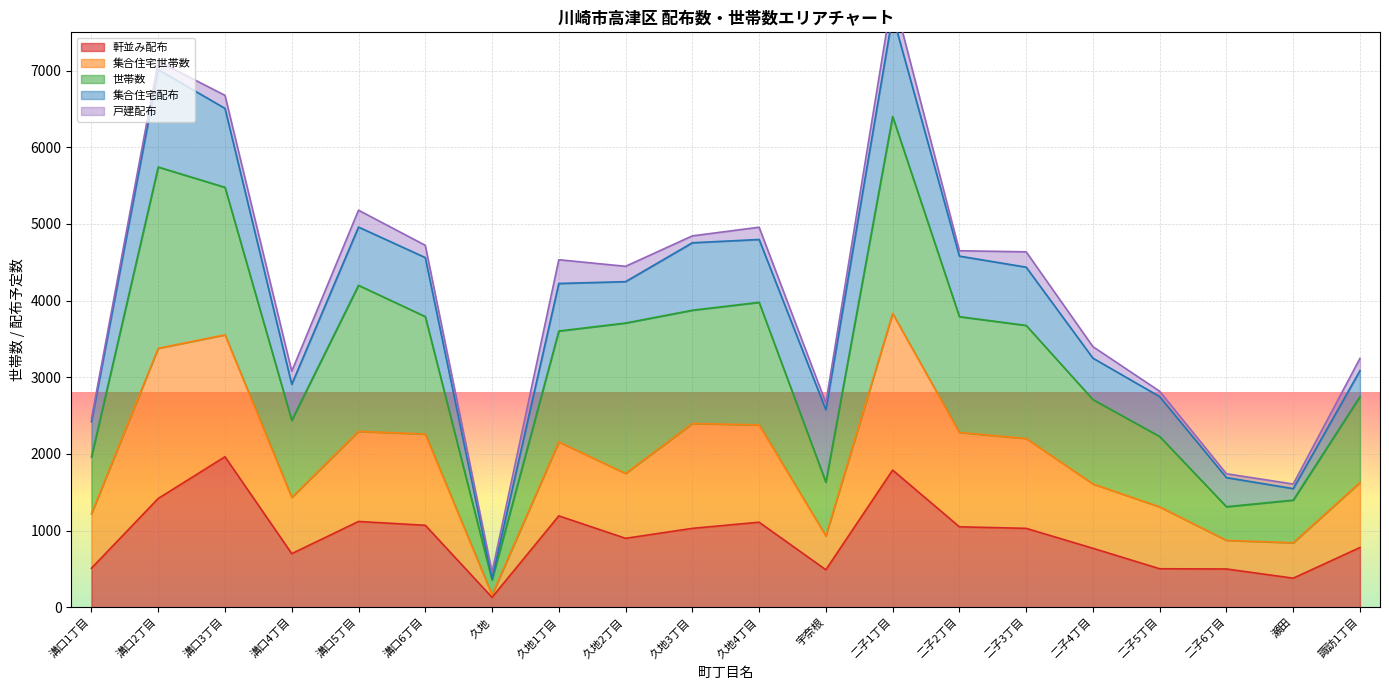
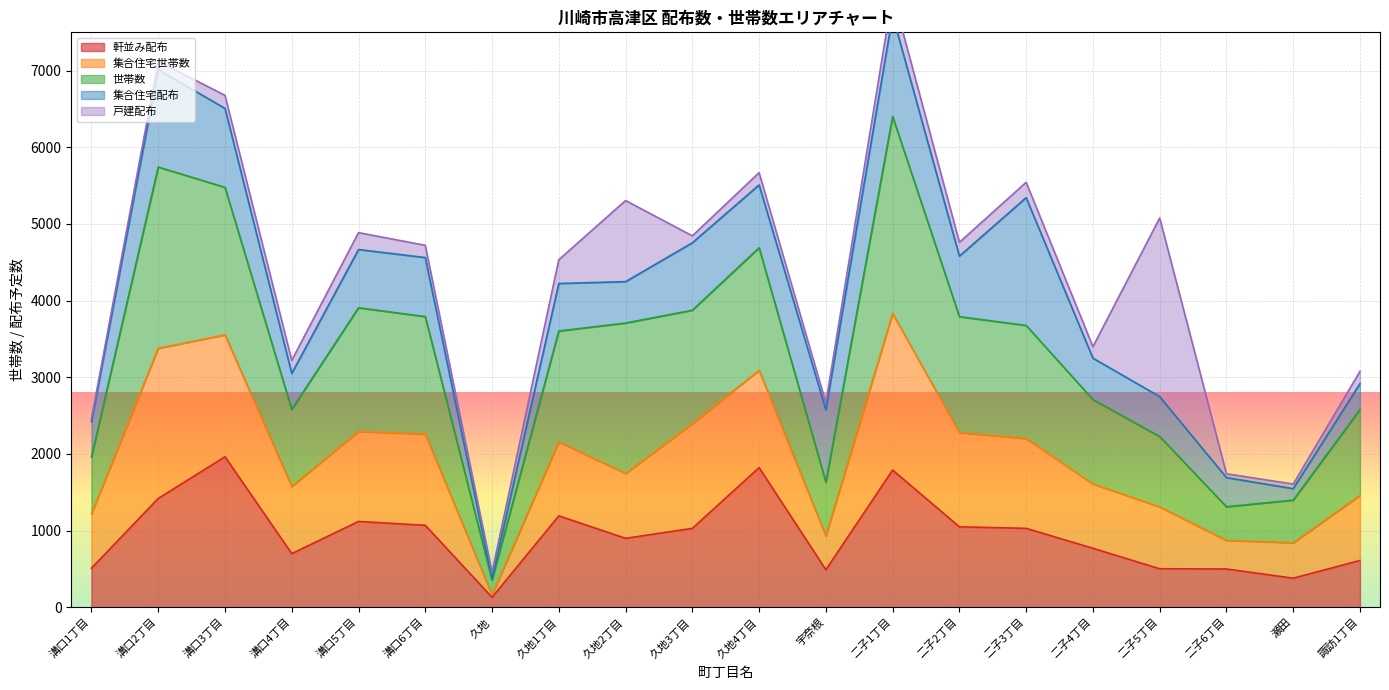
  {
    "軒並み配布": {
      "溝口1丁目": 500,
      "溝口2丁目": 1400,
      "溝口3丁目": 2000,
      "溝口4丁目": 700,
      "溝口5丁目": 1100,
      "溝口6丁目": 1100,
      "久地1丁目": 1200,
      "久地2丁目": 900,
      "久地3丁目": 1000,
-     "久地4丁目": 1100,
+     "久地4丁目": 1800,
      "宇奈根": 500,
      "二子1丁目": 1800,
      "二子2丁目": 1100,
      "二子3丁目": 1000,
      "二子4丁目": 800,
      "二子5丁目": 500,
      "二子6丁目": 500,
      "瀬田": 400,
-     "諏訪1丁目": 800
+     "諏訪1丁目": 600
    },
    "集合住宅世帯数": {
      "溝口1丁目": 700,
      "溝口2丁目": 2000,
      "溝口3丁目": 1600,
-     "溝口4丁目": 700,
+     "溝口4丁目": 900,
      "溝口5丁目": 1200,
      "溝口6丁目": 1200,
      "久地1丁目": 1000,
      "久地2丁目": 800,
      "久地3丁目": 1400,
      "久地4丁目": 1300,
      "宇奈根": 400,
      "二子1丁目": 2000,
      "二子2丁目": 1200,
      "二子3丁目": 1200,
      "二子4丁目": 800,
      "二子5丁目": 800,
      "二子6丁目": 400,
      "瀬田": 500,
      "諏訪1丁目": 800
    },
    "世帯数": {
      "溝口1丁目": 700,
      "溝口2丁目": 2400,
      "溝口3丁目": 1900,
      "溝口4丁目": 1000,
-     "溝口5丁目": 1900,
+     "溝口5丁目": 1600,
      "溝口6丁目": 1500,
      "久地1丁目": 1400,
      "久地2丁目": 2000,
      "久地3丁目": 1500,
      "久地4丁目": 1600,
      "宇奈根": 700,
      "二子1丁目": 2600,
      "二子2丁目": 1500,
      "二子3丁目": 1500,
      "二子4丁目": 1100,
      "二子5丁目": 900,
      "二子6丁目": 400,
      "瀬田": 600,
      "諏訪1丁目": 1100
    },
    "集合住宅配布": {
      "溝口1丁目": 500,
      "溝口3丁目": 1000,
      "溝口4丁目": 500,
      "溝口5丁目": 800,
      "溝口6丁目": 800,
      "久地1丁目": 600,
      "久地2丁目": 500,
      "久地3丁目": 900,
      "久地4丁目": 800,
      "宇奈根": 900,
      "二子2丁目": 800,
-     "二子3丁目": 800,
+     "二子3丁目": 1700,
      "二子4丁目": 500,
      "二子5丁目": 500,
      "二子6丁目": 400,
      "瀬田": 200,
      "諏訪1丁目": 300
    },
    "戸建配布": {
      "溝口1丁目": 0,
      "溝口3丁目": 200,
      "溝口4丁目": 200,
      "溝口5丁目": 200,
      "溝口6丁目": 200,
      "久地": 100,
      "久地1丁目": 300,
-     "久地2丁目": 200,
+     "久地2丁目": 1100,
      "久地3丁目": 100,
      "久地4丁目": 200,
      "宇奈根": 100,
-     "二子2丁目": 100,
+     "二子2丁目": 200,
      "二子3丁目": 200,
      "二子4丁目": 200,
-     "二子5丁目": 100,
+     "二子5丁目": 2300,
      "二子6丁目": 100,
      "瀬田": 100,
      "諏訪1丁目": 200
    }
  }
